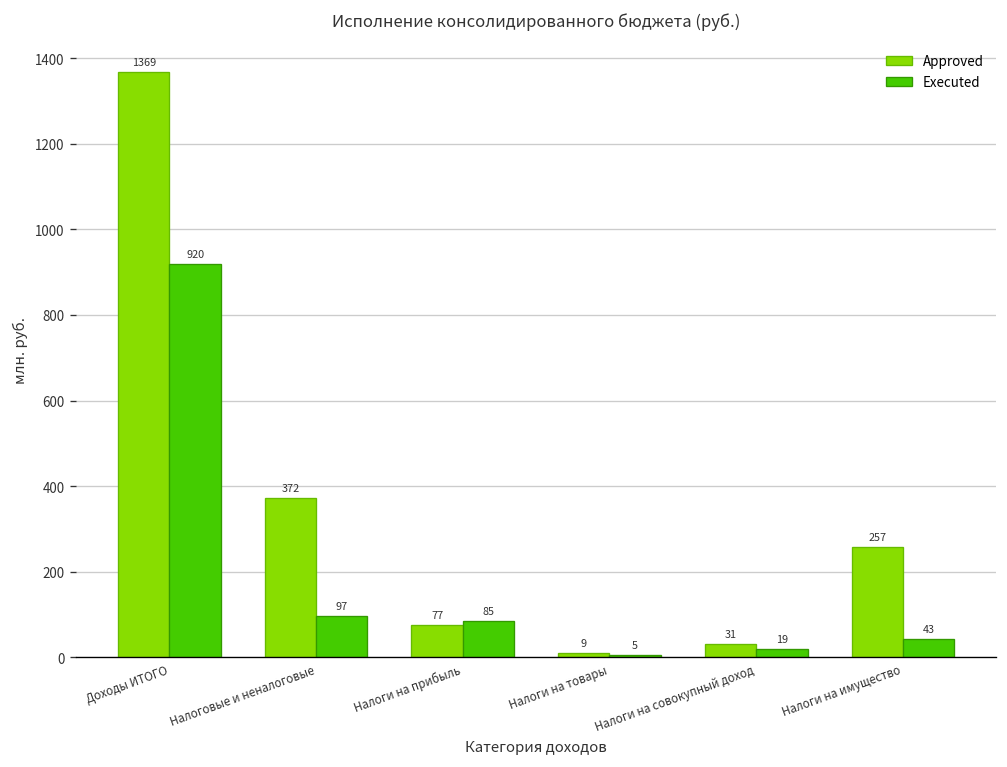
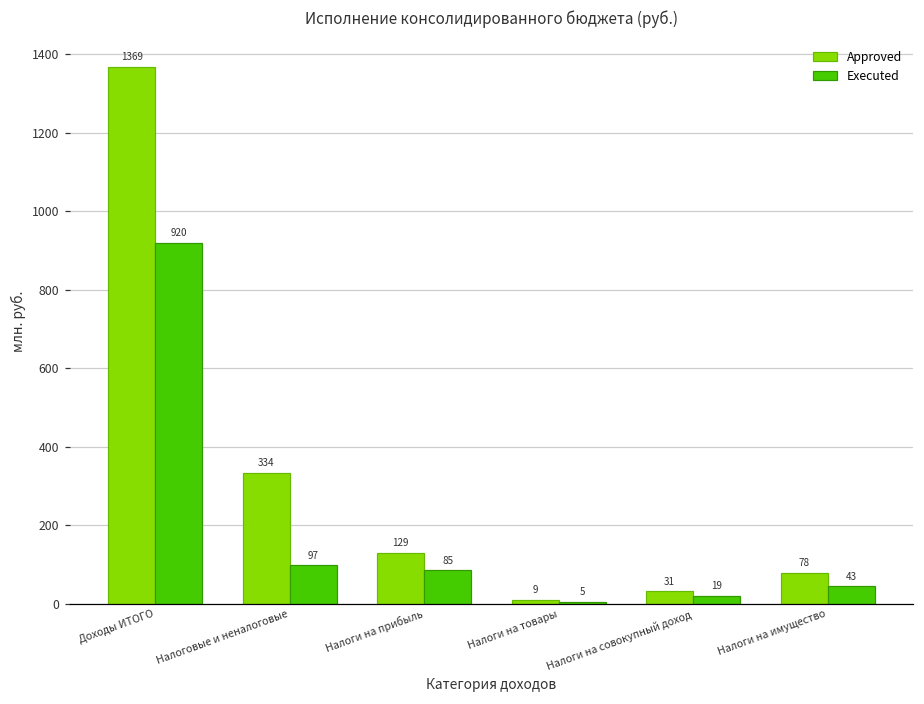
  {
    "Approved": {
      "Доходы ИТОГО": 1369,
-     "Налоговые и неналоговые": 372,
-     "Налоги на прибыль": 77,
+     "Налоговые и неналоговые": 334,
+     "Налоги на прибыль": 129,
      "Налоги на товары": 9,
      "Налоги на совокупный доход": 31,
-     "Налоги на имущество": 257
+     "Налоги на имущество": 78
    },
    "Executed": {
      "Доходы ИТОГО": 920,
      "Налоговые и неналоговые": 97,
      "Налоги на прибыль": 85,
      "Налоги на товары": 5,
      "Налоги на совокупный доход": 19,
      "Налоги на имущество": 43
    }
  }
